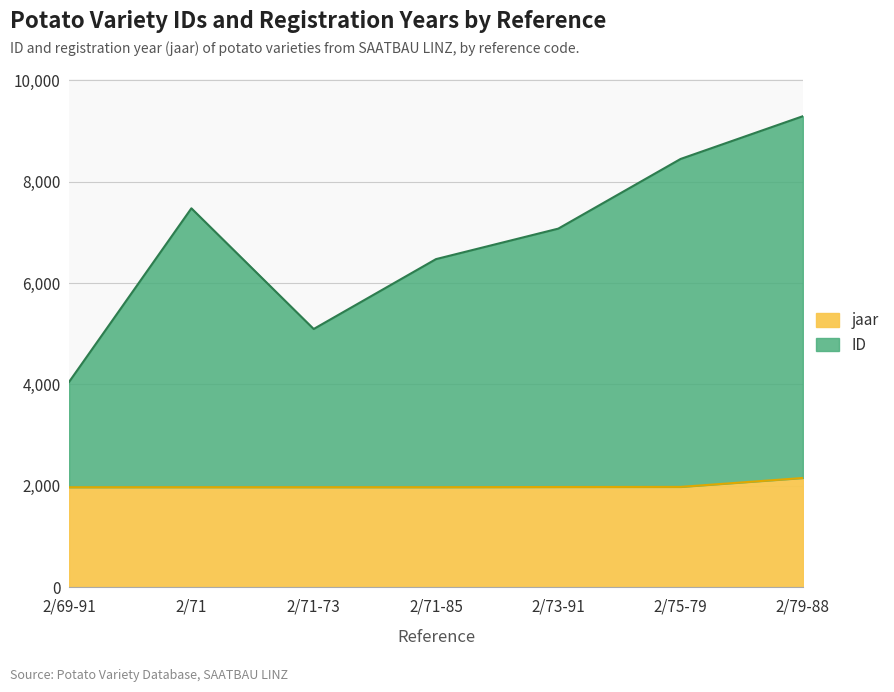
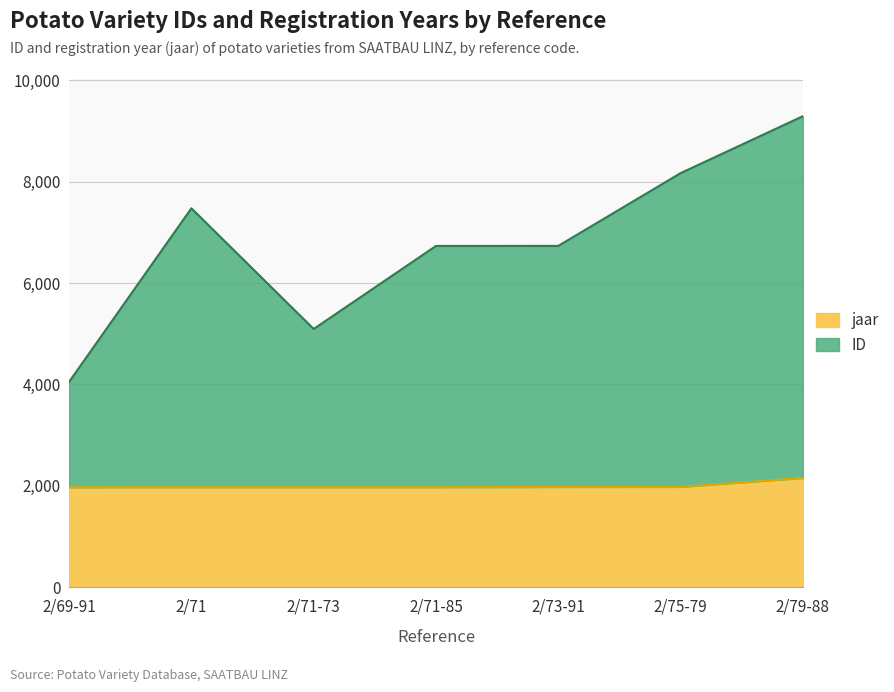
  {
    "jaar": {
      "2/69-91": "2,000",
      "2/71": "2,000",
      "2/71-73": "2,000",
      "2/71-85": "2,000",
      "2/73-91": "2,000",
      "2/75-79": "2,000",
      "2/79-88": "2,200"
    },
    "ID": {
      "2/69-91": "2,100",
      "2/71": "5,500",
      "2/71-73": "3,100",
-     "2/71-85": "4,500",
-     "2/73-91": "5,100",
-     "2/75-79": "6,500",
+     "2/71-85": "4,800",
+     "2/73-91": "4,800",
+     "2/75-79": "6,200",
      "2/79-88": "7,100"
    }
  }
